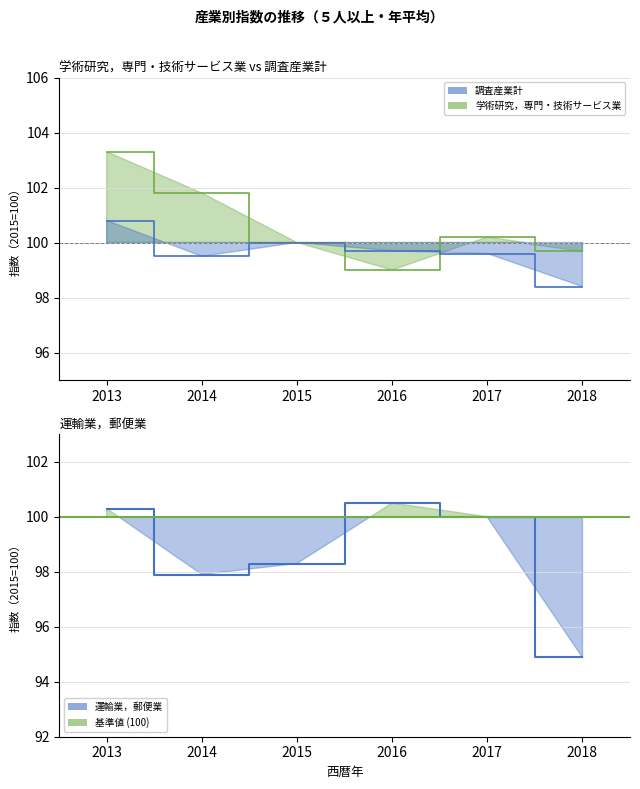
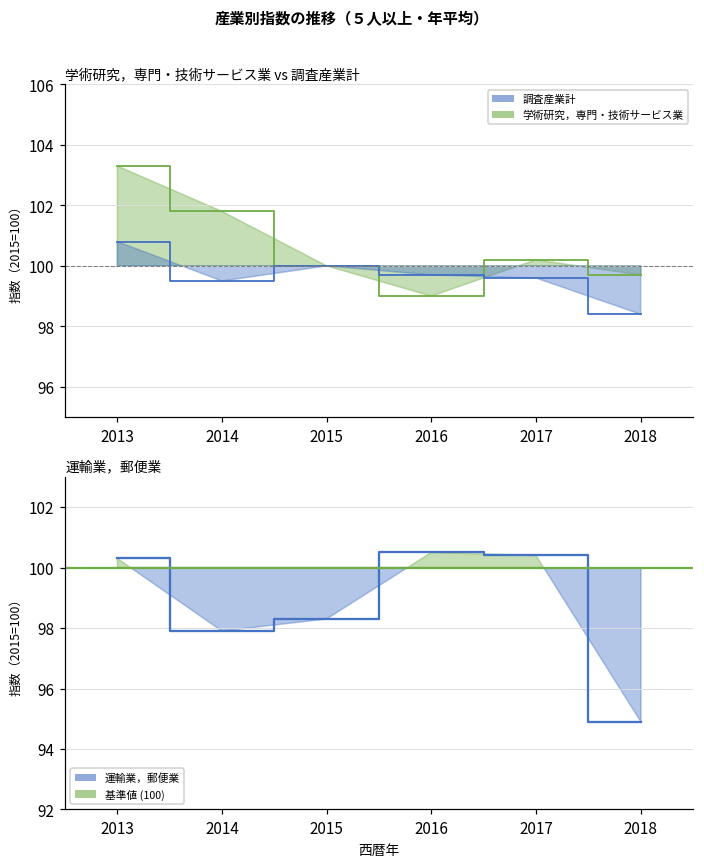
  {
    "運輸業，郵便業": {
      "2013": 100.3,
      "2014": 97.9,
      "2015": 98.3,
      "2016": 100.5,
-     "2017": 100.0,
+     "2017": 100.4,
      "2018": 94.9
    }
  }
